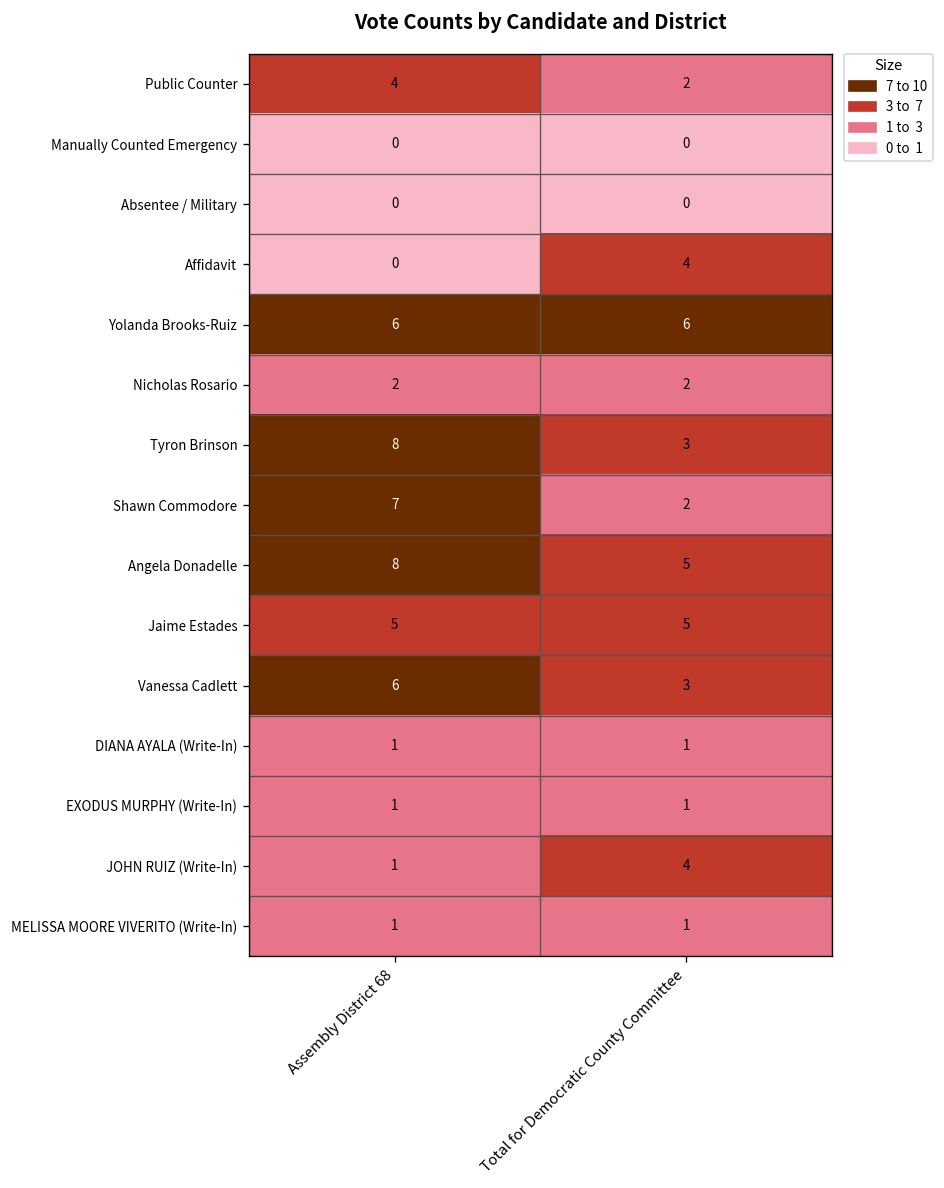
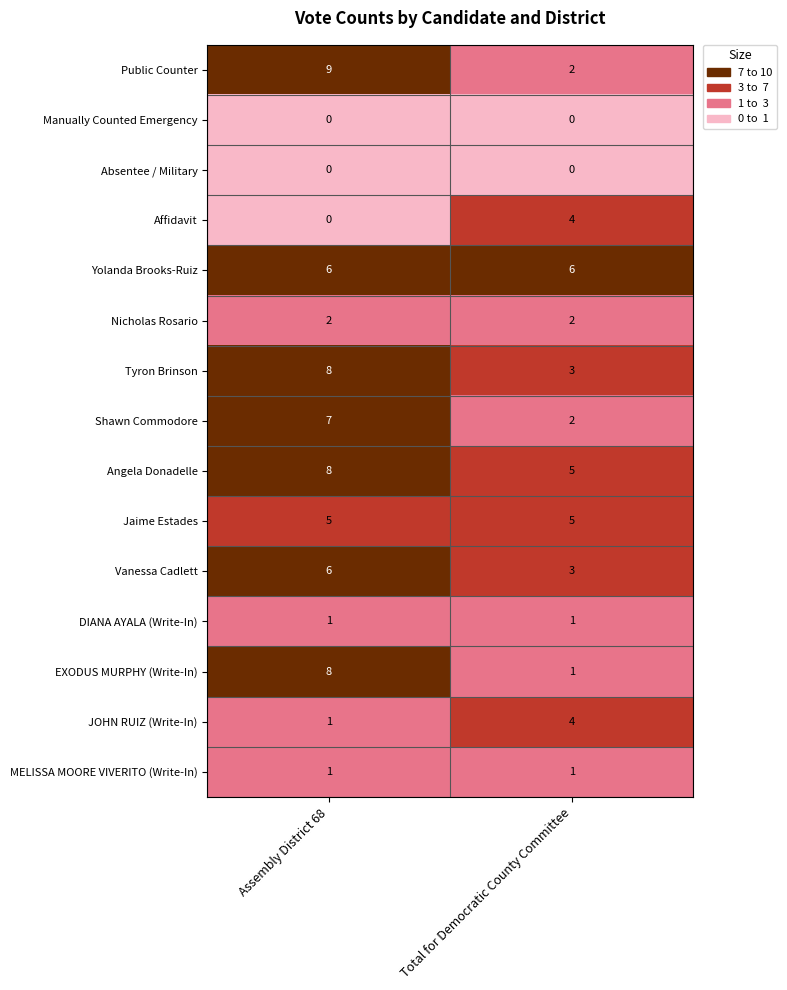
  {
    "Public Counter": {
-     "Assembly District 68": 4,
+     "Assembly District 68": 9,
      "Total for Democratic County Committee": 2
    },
    "Manually Counted Emergency": {
      "Assembly District 68": 0,
      "Total for Democratic County Committee": 0
    },
    "Absentee / Military": {
      "Assembly District 68": 0,
      "Total for Democratic County Committee": 0
    },
    "Affidavit": {
      "Assembly District 68": 0,
      "Total for Democratic County Committee": 4
    },
    "Yolanda Brooks-Ruiz": {
      "Assembly District 68": 6,
      "Total for Democratic County Committee": 6
    },
    "Nicholas Rosario": {
      "Assembly District 68": 2,
      "Total for Democratic County Committee": 2
    },
    "Tyron Brinson": {
      "Assembly District 68": 8,
      "Total for Democratic County Committee": 3
    },
    "Shawn Commodore": {
      "Assembly District 68": 7,
      "Total for Democratic County Committee": 2
    },
    "Angela Donadelle": {
      "Assembly District 68": 8,
      "Total for Democratic County Committee": 5
    },
    "Jaime Estades": {
      "Assembly District 68": 5,
      "Total for Democratic County Committee": 5
    },
    "Vanessa Cadlett": {
      "Assembly District 68": 6,
      "Total for Democratic County Committee": 3
    },
    "DIANA AYALA (Write-In)": {
      "Assembly District 68": 1,
      "Total for Democratic County Committee": 1
    },
    "EXODUS MURPHY (Write-In)": {
-     "Assembly District 68": 1,
+     "Assembly District 68": 8,
      "Total for Democratic County Committee": 1
    },
    "JOHN RUIZ (Write-In)": {
      "Assembly District 68": 1,
      "Total for Democratic County Committee": 4
    },
    "MELISSA MOORE VIVERITO (Write-In)": {
      "Assembly District 68": 1,
      "Total for Democratic County Committee": 1
    }
  }
